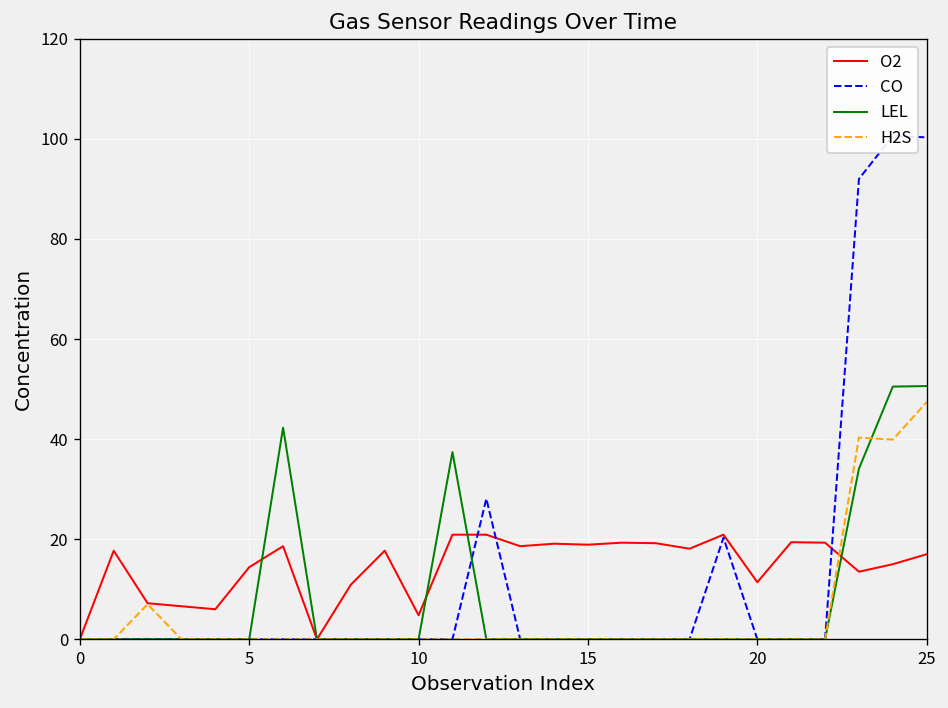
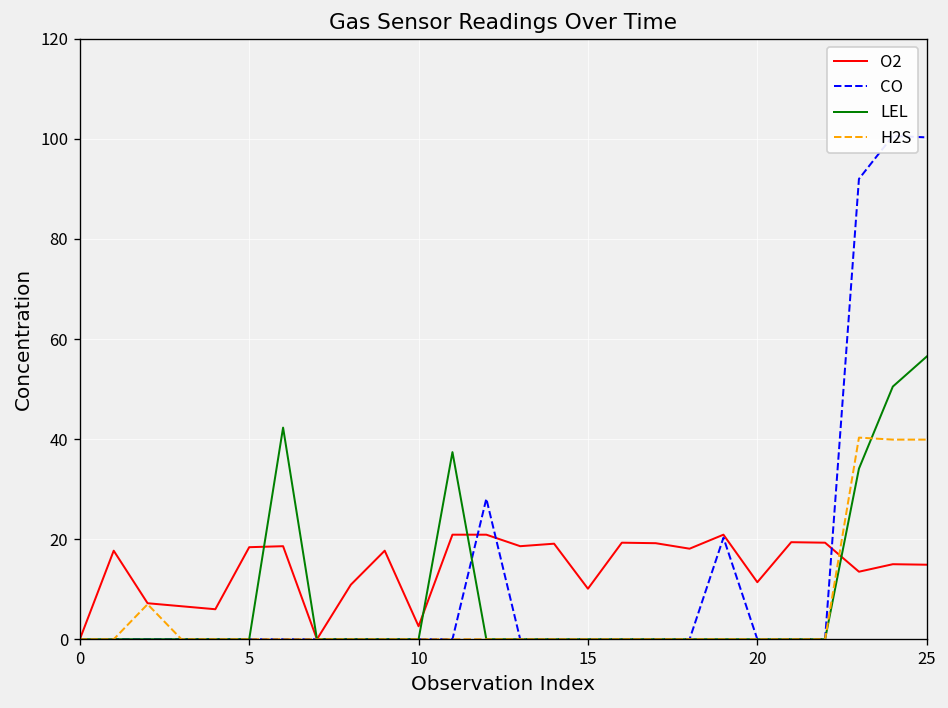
  {
    "O2": {
-     "5": 14,
-     "10": 5,
-     "15": 19,
+     "5": 18,
+     "10": 3,
+     "15": 10,
      "20": 11,
-     "25": 17
+     "25": 15
    },
    "CO": {
      "25": 100
    },
    "LEL": {
-     "25": 51
+     "25": 57
    },
    "H2S": {
-     "25": 47
+     "25": 40
    }
  }
